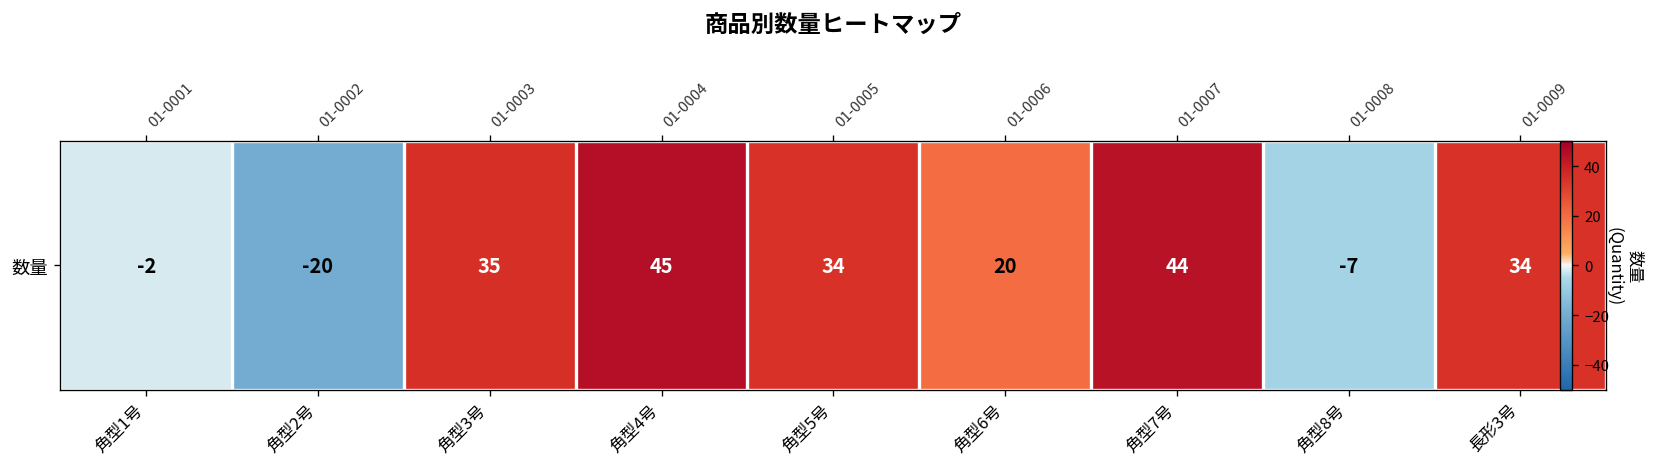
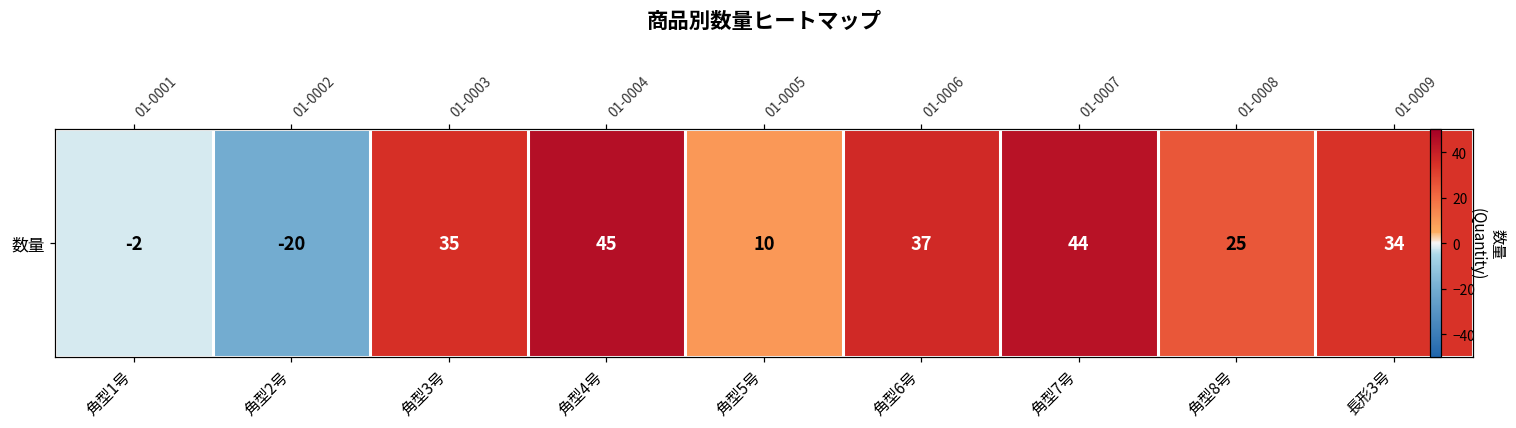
  {
    "数量": {
      "角型1号": -2,
      "角型2号": -20,
      "角型3号": 35,
      "角型4号": 45,
-     "角型5号": 34,
-     "角型6号": 20,
+     "角型5号": 10,
+     "角型6号": 37,
      "角型7号": 44,
-     "角型8号": -7,
+     "角型8号": 25,
      "長形3号": 34
    }
  }
